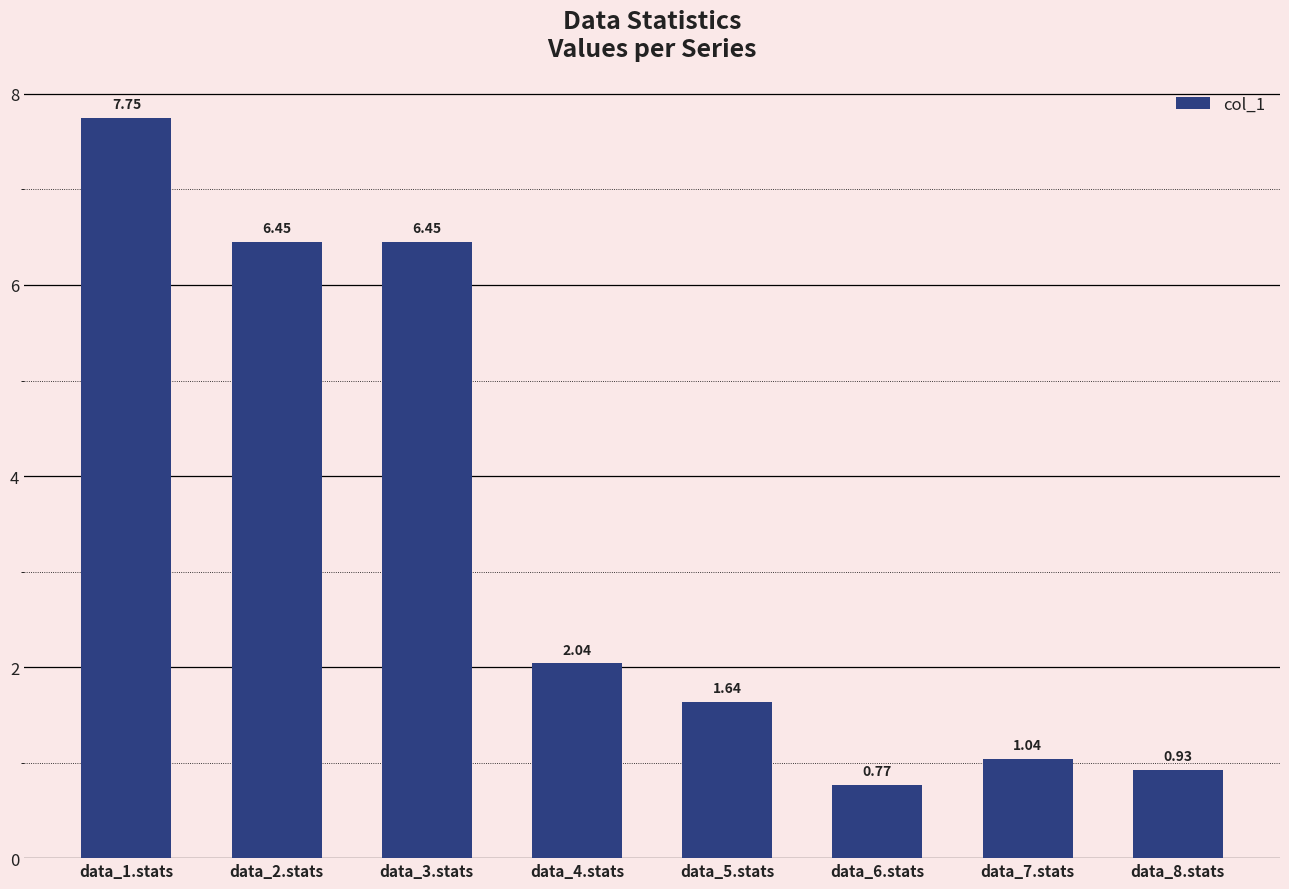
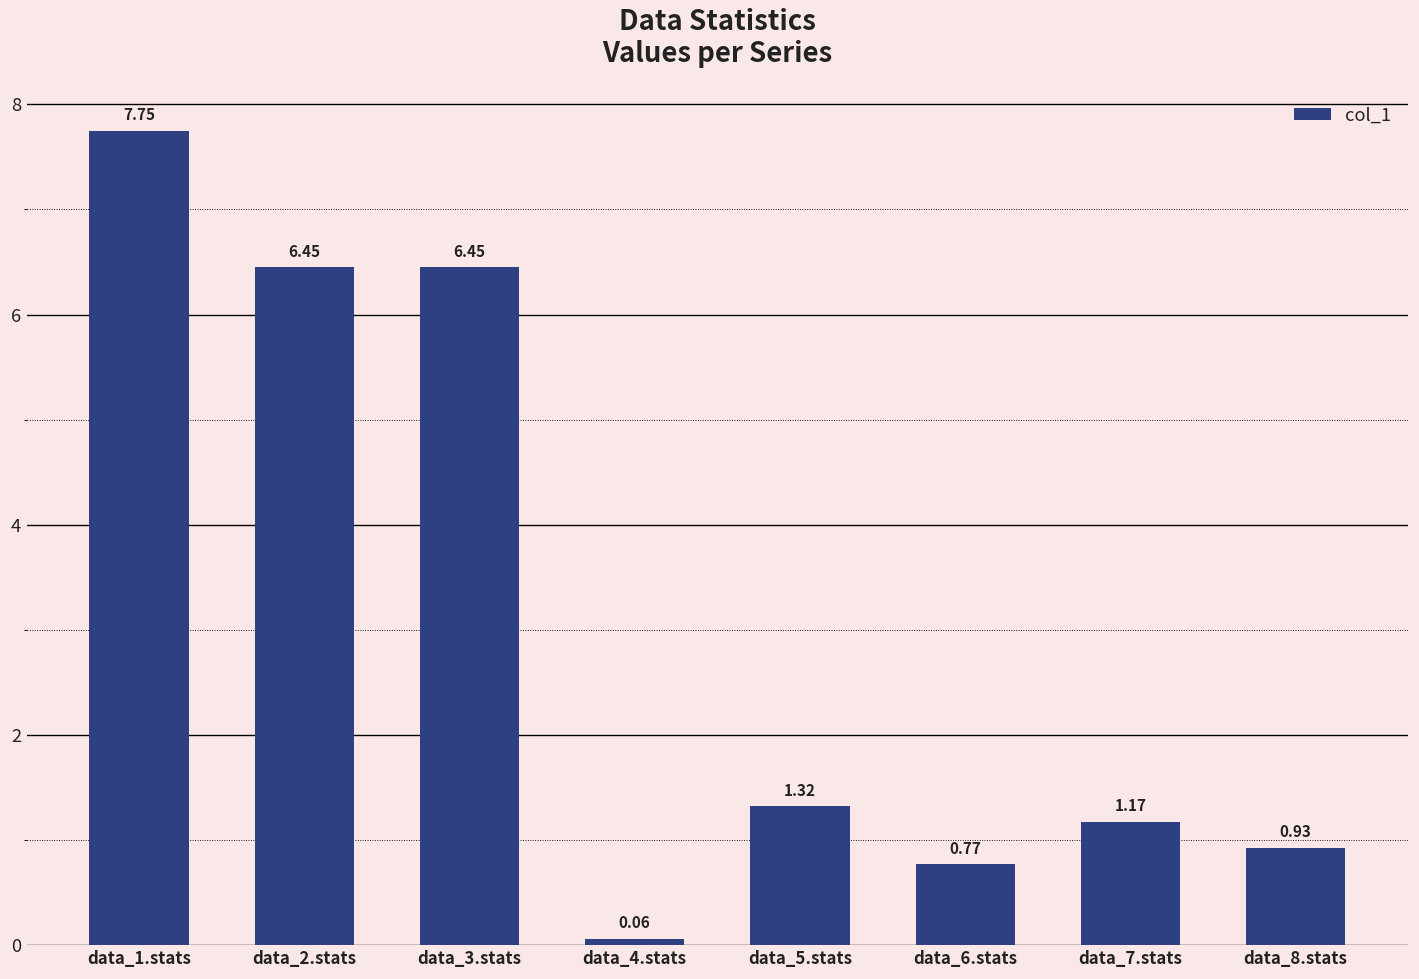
  {
    "data_1.stats": 7.75,
    "data_2.stats": 6.45,
    "data_3.stats": 6.45,
-   "data_4.stats": 2.04,
-   "data_5.stats": 1.64,
+   "data_4.stats": 0.06,
+   "data_5.stats": 1.32,
    "data_6.stats": 0.77,
-   "data_7.stats": 1.04,
+   "data_7.stats": 1.17,
    "data_8.stats": 0.93
  }
